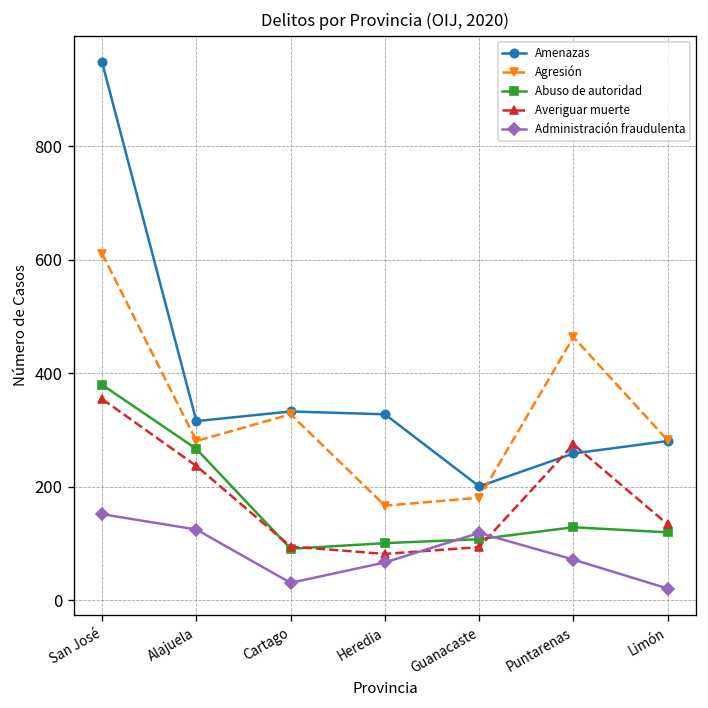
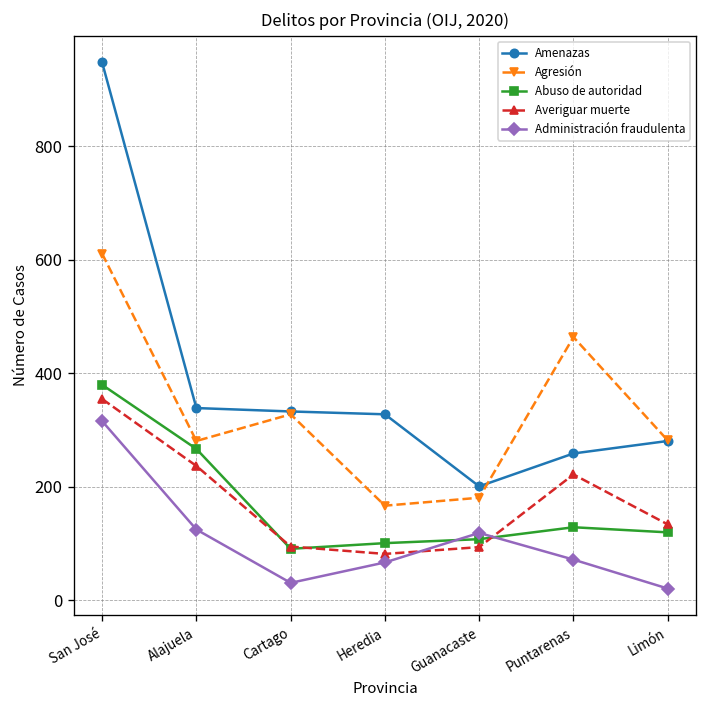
  {
    "Amenazas": {
      "San José": 950,
-     "Alajuela": 320,
+     "Alajuela": 340,
      "Heredia": 330,
      "Guanacaste": 200,
      "Puntarenas": 260
    },
    "Agresión": {
      "San José": 610,
      "Alajuela": 280,
      "Heredia": 170,
      "Guanacaste": 180,
      "Puntarenas": 460
    },
    "Abuso de autoridad": {
      "San José": 380,
      "Alajuela": 270,
      "Heredia": 100,
      "Guanacaste": 110,
      "Puntarenas": 130,
      "Limón": 120
    },
    "Averiguar muerte": {
      "San José": 360,
      "Alajuela": 240,
      "Heredia": 80,
      "Guanacaste": 90,
-     "Puntarenas": 280,
+     "Puntarenas": 220,
      "Limón": 130
    },
    "Administración fraudulenta": {
-     "San José": 150,
+     "San José": 320,
      "Alajuela": 130,
      "Cartago": 30,
      "Heredia": 70,
      "Guanacaste": 120,
      "Puntarenas": 70,
      "Limón": 20
    }
  }
